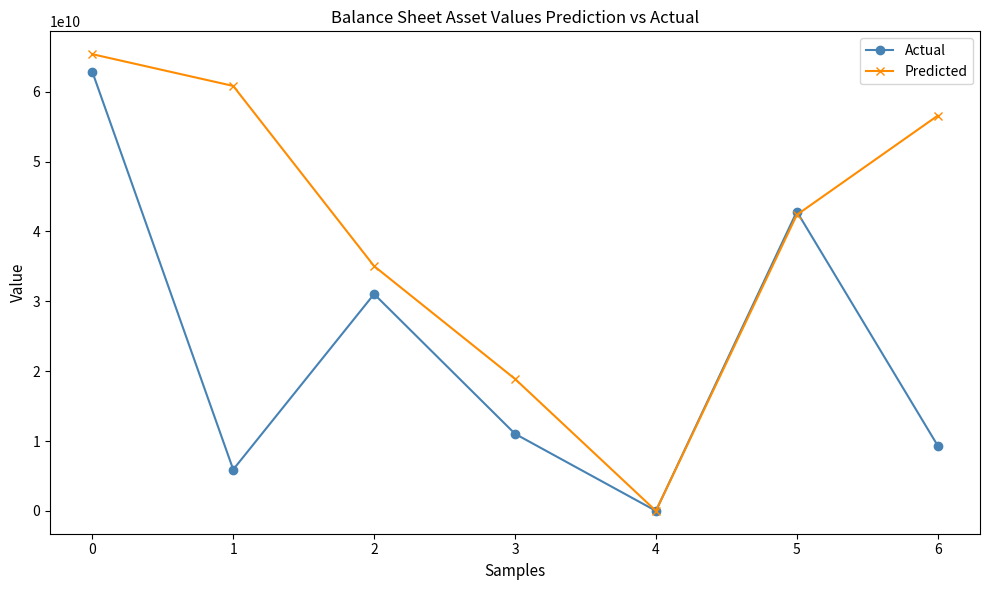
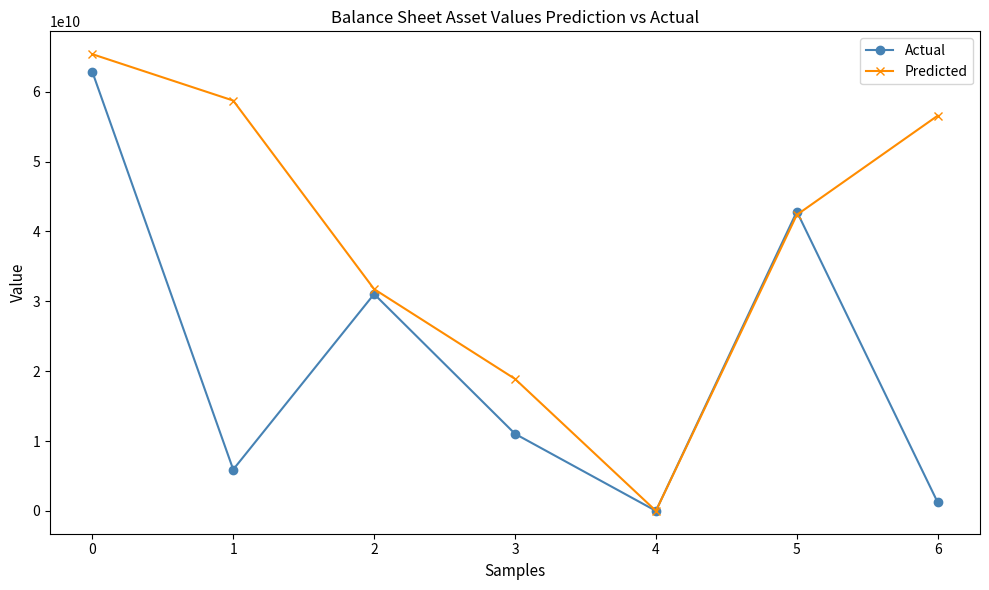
  {
    "Actual": {
      "0": 63000000000,
      "1": 6000000000,
      "2": 31000000000,
      "3": 11000000000,
      "5": 43000000000,
-     "6": 9000000000
+     "6": 1000000000
    },
    "Predicted": {
      "0": 65000000000,
-     "1": 61000000000,
-     "2": 35000000000,
+     "1": 59000000000,
+     "2": 32000000000,
      "3": 19000000000,
      "5": 42000000000,
      "6": 57000000000
    }
  }
